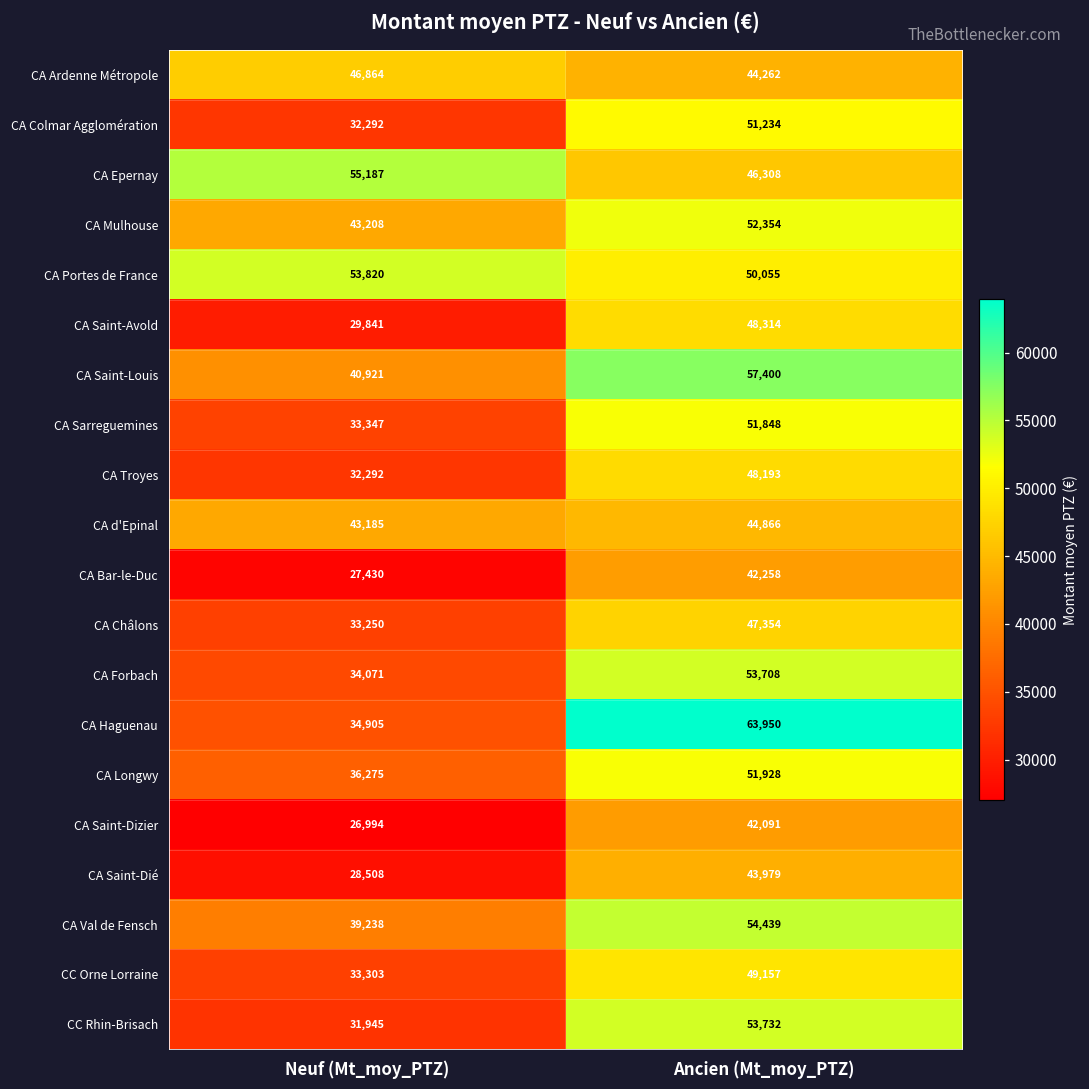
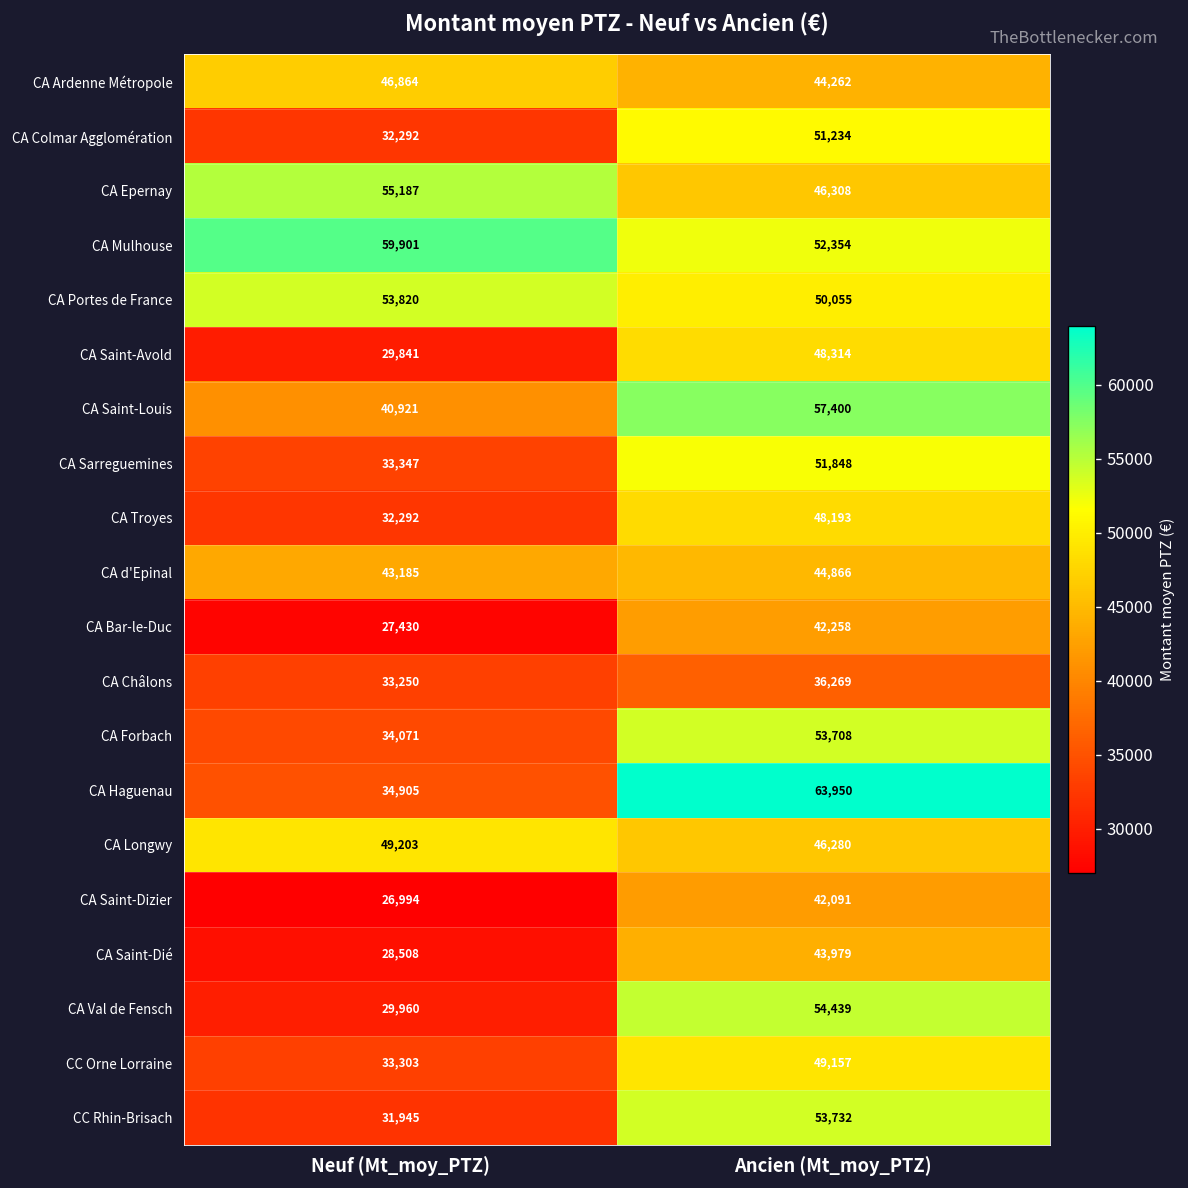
  {
    "CA Ardenne Métropole": {
      "Neuf (Mt_moy_PTZ)": "46,864",
      "Ancien (Mt_moy_PTZ)": "44,262"
    },
    "CA Colmar Agglomération": {
      "Neuf (Mt_moy_PTZ)": "32,292",
      "Ancien (Mt_moy_PTZ)": "51,234"
    },
    "CA Epernay": {
      "Neuf (Mt_moy_PTZ)": "55,187",
      "Ancien (Mt_moy_PTZ)": "46,308"
    },
    "CA Mulhouse": {
-     "Neuf (Mt_moy_PTZ)": "43,208",
+     "Neuf (Mt_moy_PTZ)": "59,901",
      "Ancien (Mt_moy_PTZ)": "52,354"
    },
    "CA Portes de France": {
      "Neuf (Mt_moy_PTZ)": "53,820",
      "Ancien (Mt_moy_PTZ)": "50,055"
    },
    "CA Saint-Avold": {
      "Neuf (Mt_moy_PTZ)": "29,841",
      "Ancien (Mt_moy_PTZ)": "48,314"
    },
    "CA Saint-Louis": {
      "Neuf (Mt_moy_PTZ)": "40,921",
      "Ancien (Mt_moy_PTZ)": "57,400"
    },
    "CA Sarreguemines": {
      "Neuf (Mt_moy_PTZ)": "33,347",
      "Ancien (Mt_moy_PTZ)": "51,848"
    },
    "CA Troyes": {
      "Neuf (Mt_moy_PTZ)": "32,292",
      "Ancien (Mt_moy_PTZ)": "48,193"
    },
    "CA d'Epinal": {
      "Neuf (Mt_moy_PTZ)": "43,185",
      "Ancien (Mt_moy_PTZ)": "44,866"
    },
    "CA Bar-le-Duc": {
      "Neuf (Mt_moy_PTZ)": "27,430",
      "Ancien (Mt_moy_PTZ)": "42,258"
    },
    "CA Châlons": {
      "Neuf (Mt_moy_PTZ)": "33,250",
-     "Ancien (Mt_moy_PTZ)": "47,354"
+     "Ancien (Mt_moy_PTZ)": "36,269"
    },
    "CA Forbach": {
      "Neuf (Mt_moy_PTZ)": "34,071",
      "Ancien (Mt_moy_PTZ)": "53,708"
    },
    "CA Haguenau": {
      "Neuf (Mt_moy_PTZ)": "34,905",
      "Ancien (Mt_moy_PTZ)": "63,950"
    },
    "CA Longwy": {
-     "Neuf (Mt_moy_PTZ)": "36,275",
-     "Ancien (Mt_moy_PTZ)": "51,928"
+     "Neuf (Mt_moy_PTZ)": "49,203",
+     "Ancien (Mt_moy_PTZ)": "46,280"
    },
    "CA Saint-Dizier": {
      "Neuf (Mt_moy_PTZ)": "26,994",
      "Ancien (Mt_moy_PTZ)": "42,091"
    },
    "CA Saint-Dié": {
      "Neuf (Mt_moy_PTZ)": "28,508",
      "Ancien (Mt_moy_PTZ)": "43,979"
    },
    "CA Val de Fensch": {
-     "Neuf (Mt_moy_PTZ)": "39,238",
+     "Neuf (Mt_moy_PTZ)": "29,960",
      "Ancien (Mt_moy_PTZ)": "54,439"
    },
    "CC Orne Lorraine": {
      "Neuf (Mt_moy_PTZ)": "33,303",
      "Ancien (Mt_moy_PTZ)": "49,157"
    },
    "CC Rhin-Brisach": {
      "Neuf (Mt_moy_PTZ)": "31,945",
      "Ancien (Mt_moy_PTZ)": "53,732"
    }
  }
